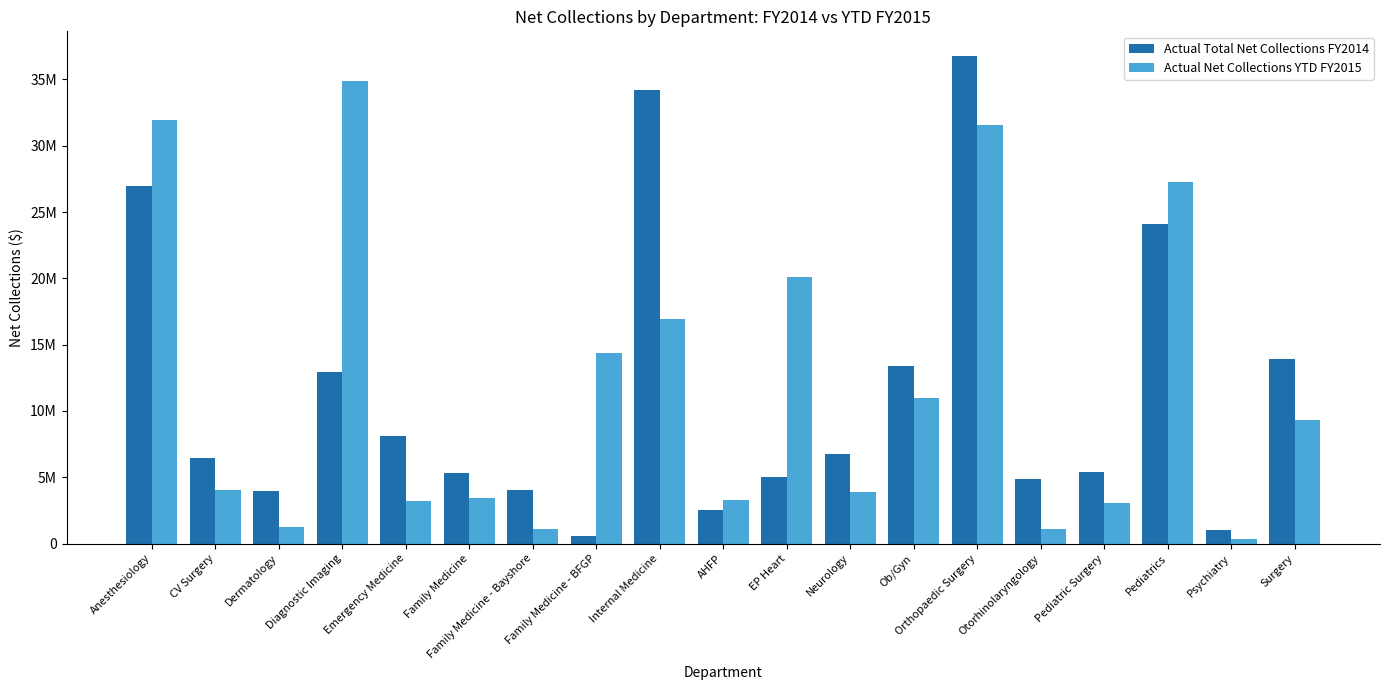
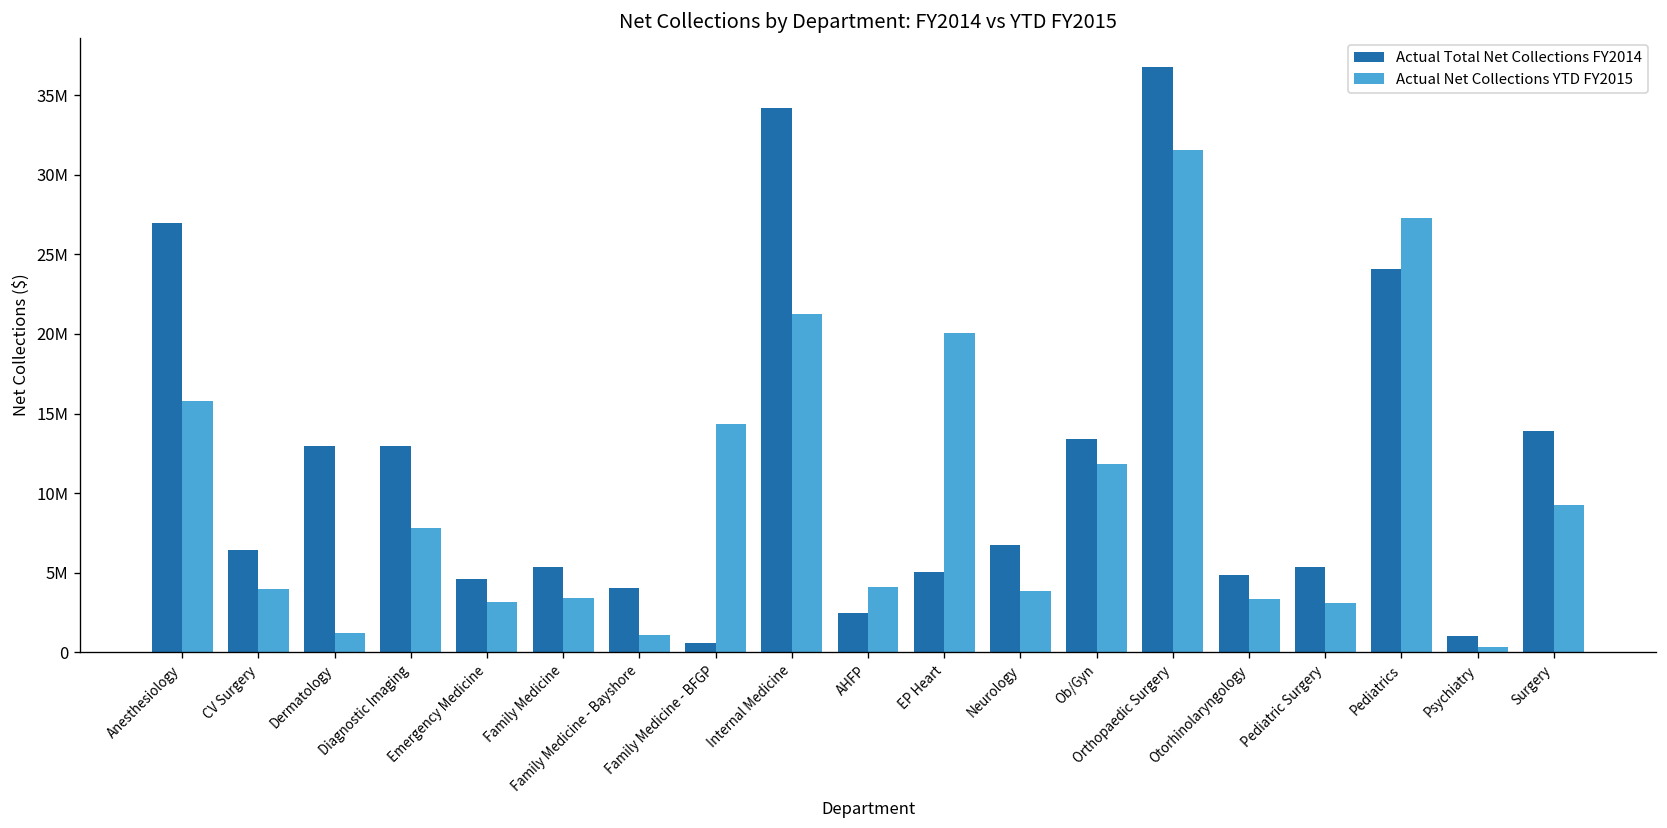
  {
    "Actual Total Net Collections FY2014": {
      "Anesthesiology": 27000000,
      "CV Surgery": 6400000,
-     "Dermatology": 3900000,
+     "Dermatology": 12900000,
      "Diagnostic Imaging": 12900000,
-     "Emergency Medicine": 8100000,
+     "Emergency Medicine": 4600000,
      "Family Medicine": 5300000,
      "Family Medicine - Bayshore": 4000000,
      "Family Medicine - BFGP": 600000,
      "Internal Medicine": 34200000,
      "AHFP": 2500000,
      "EP Heart": 5000000,
      "Neurology": 6700000,
      "Ob/Gyn": 13400000,
      "Orthopaedic Surgery": 36800000,
      "Otorhinolaryngology": 4800000,
      "Pediatric Surgery": 5400000,
      "Pediatrics": 24100000,
      "Psychiatry": 1000000,
      "Surgery": 13900000
    },
    "Actual Net Collections YTD FY2015": {
-     "Anesthesiology": 31900000,
+     "Anesthesiology": 15800000,
      "CV Surgery": 4000000,
      "Dermatology": 1200000,
-     "Diagnostic Imaging": 34900000,
+     "Diagnostic Imaging": 7800000,
      "Emergency Medicine": 3200000,
      "Family Medicine": 3400000,
      "Family Medicine - Bayshore": 1100000,
      "Family Medicine - BFGP": 14300000,
-     "Internal Medicine": 16900000,
-     "AHFP": 3300000,
+     "Internal Medicine": 21300000,
+     "AHFP": 4100000,
      "EP Heart": 20100000,
      "Neurology": 3900000,
-     "Ob/Gyn": 11000000,
+     "Ob/Gyn": 11900000,
      "Orthopaedic Surgery": 31600000,
-     "Otorhinolaryngology": 1100000,
+     "Otorhinolaryngology": 3400000,
      "Pediatric Surgery": 3100000,
      "Pediatrics": 27300000,
      "Psychiatry": 300000,
      "Surgery": 9300000
    }
  }
